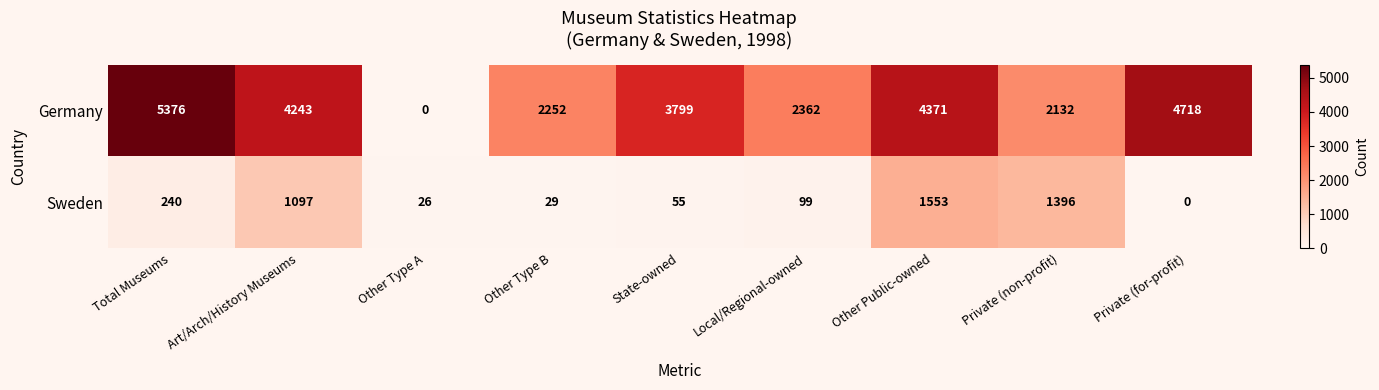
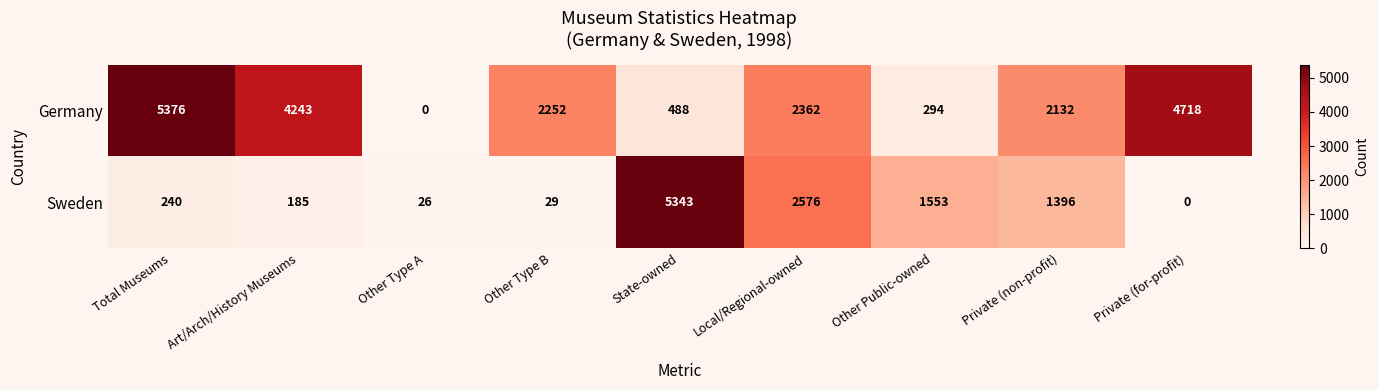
  {
    "Germany": {
      "Total Museums": 5376,
      "Art/Arch/History Museums": 4243,
      "Other Type A": 0,
      "Other Type B": 2252,
-     "State-owned": 3799,
+     "State-owned": 488,
      "Local/Regional-owned": 2362,
-     "Other Public-owned": 4371,
+     "Other Public-owned": 294,
      "Private (non-profit)": 2132,
      "Private (for-profit)": 4718
    },
    "Sweden": {
      "Total Museums": 240,
-     "Art/Arch/History Museums": 1097,
+     "Art/Arch/History Museums": 185,
      "Other Type A": 26,
      "Other Type B": 29,
-     "State-owned": 55,
-     "Local/Regional-owned": 99,
+     "State-owned": 5343,
+     "Local/Regional-owned": 2576,
      "Other Public-owned": 1553,
      "Private (non-profit)": 1396,
      "Private (for-profit)": 0
    }
  }
